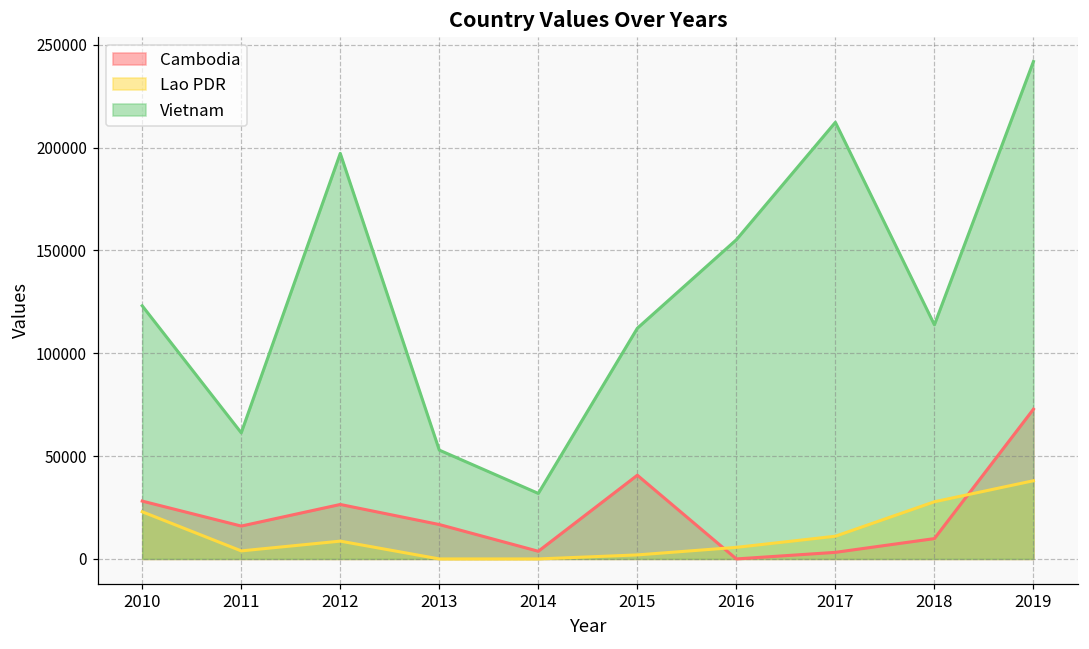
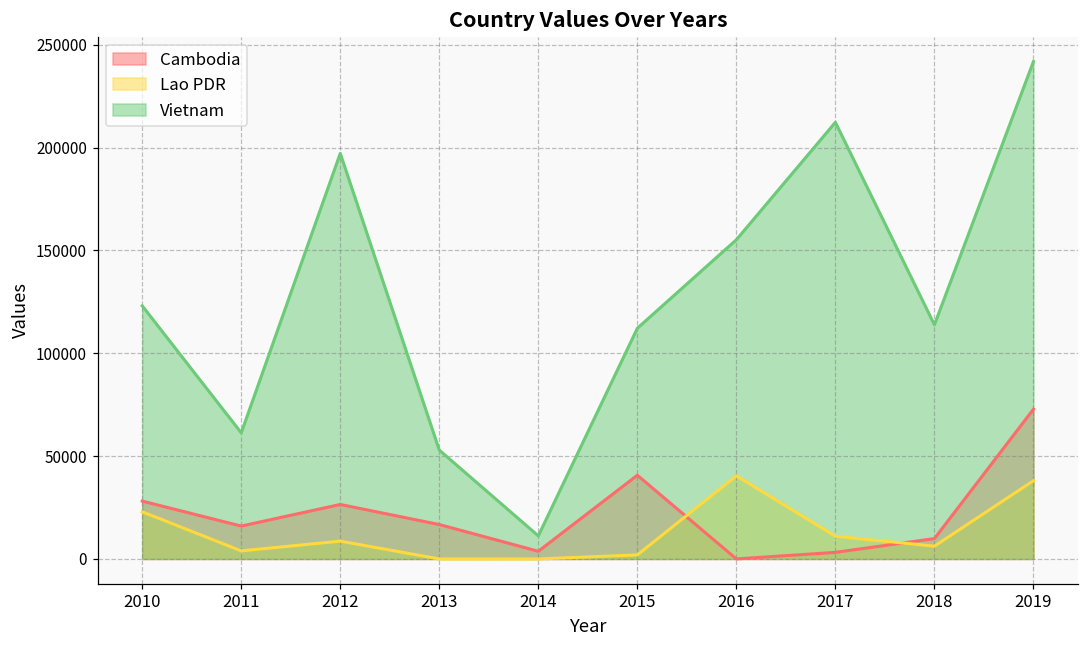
  {
    "Cambodia": {
      "2010": 28000,
      "2011": 16000,
      "2012": 26000,
      "2013": 17000,
      "2014": 4000,
      "2015": 41000,
      "2016": 0,
      "2017": 3000,
      "2018": 10000,
      "2019": 73000
    },
    "Lao PDR": {
      "2010": 23000,
      "2011": 4000,
      "2012": 9000,
      "2013": 0,
      "2014": 0,
      "2015": 2000,
-     "2016": 6000,
+     "2016": 40000,
      "2017": 11000,
-     "2018": 28000,
+     "2018": 6000,
      "2019": 38000
    },
    "Vietnam": {
      "2010": 123000,
      "2011": 61000,
      "2012": 197000,
      "2013": 53000,
-     "2014": 32000,
+     "2014": 11000,
      "2015": 112000,
      "2016": 155000,
      "2017": 212000,
      "2018": 114000,
      "2019": 242000
    }
  }
